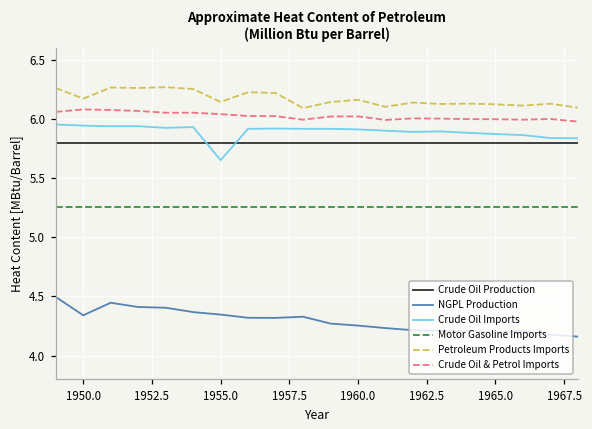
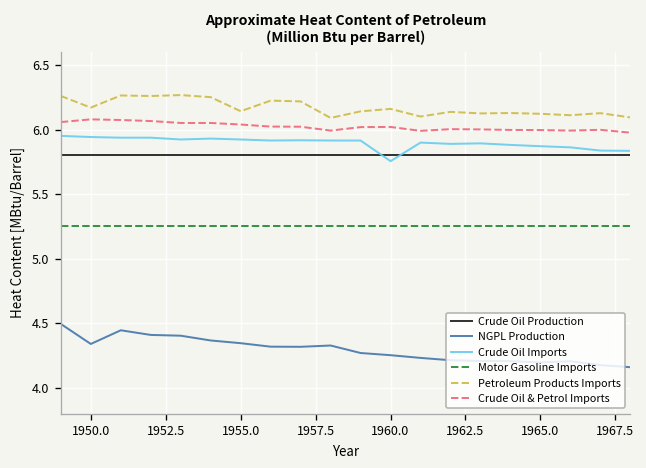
  {
    "Crude Oil Production": {
      "1950.0": 5.80,
      "1955.0": 5.80,
      "1960.0": 5.80,
      "1965.0": 5.80
    },
    "NGPL Production": {
      "1950.0": 4.34,
      "1955.0": 4.35,
      "1960.0": 4.25
    },
    "Crude Oil Imports": {
      "1950.0": 5.94,
-     "1955.0": 5.65,
-     "1960.0": 5.91,
+     "1955.0": 5.92,
+     "1960.0": 5.76,
      "1965.0": 5.87
    },
    "Motor Gasoline Imports": {
      "1950.0": 5.25,
      "1955.0": 5.25,
      "1960.0": 5.25,
      "1965.0": 5.25
    },
    "Petroleum Products Imports": {
      "1950.0": 6.17,
      "1955.0": 6.14,
      "1960.0": 6.16,
      "1965.0": 6.12
    },
    "Crude Oil & Petrol Imports": {
      "1950.0": 6.08,
      "1955.0": 6.04,
      "1960.0": 6.02,
      "1965.0": 6.00
    }
  }
